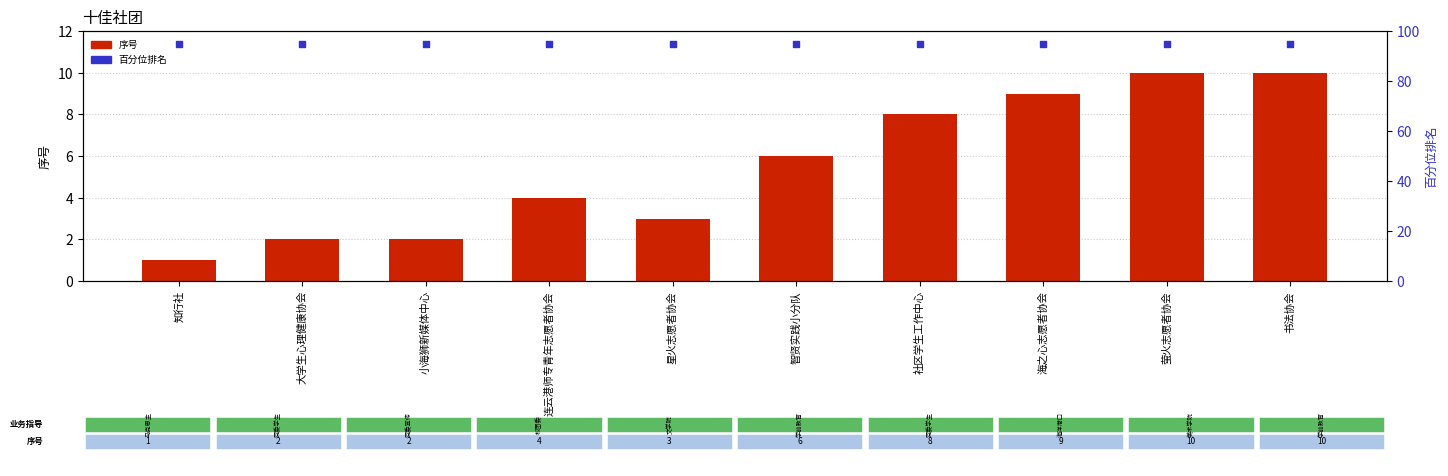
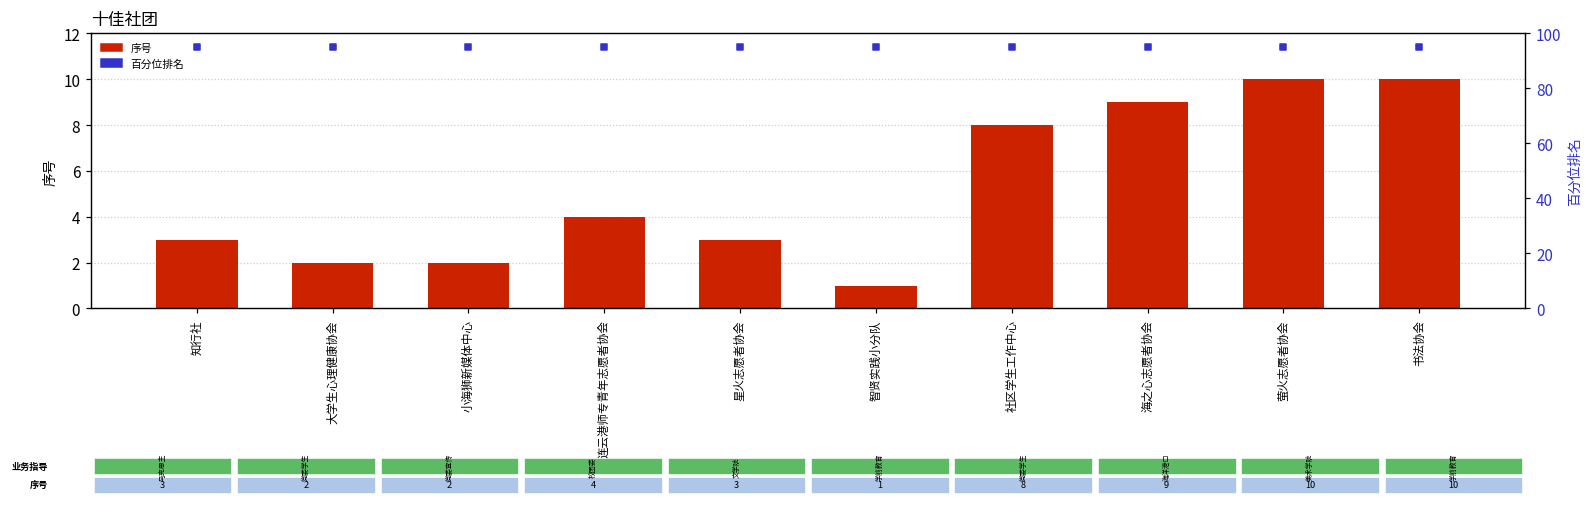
  {
    "序号": {
-     "知行社": 1,
-     "智贤实践小分队": 6
+     "知行社": 3,
+     "智贤实践小分队": 1
    }
  }
